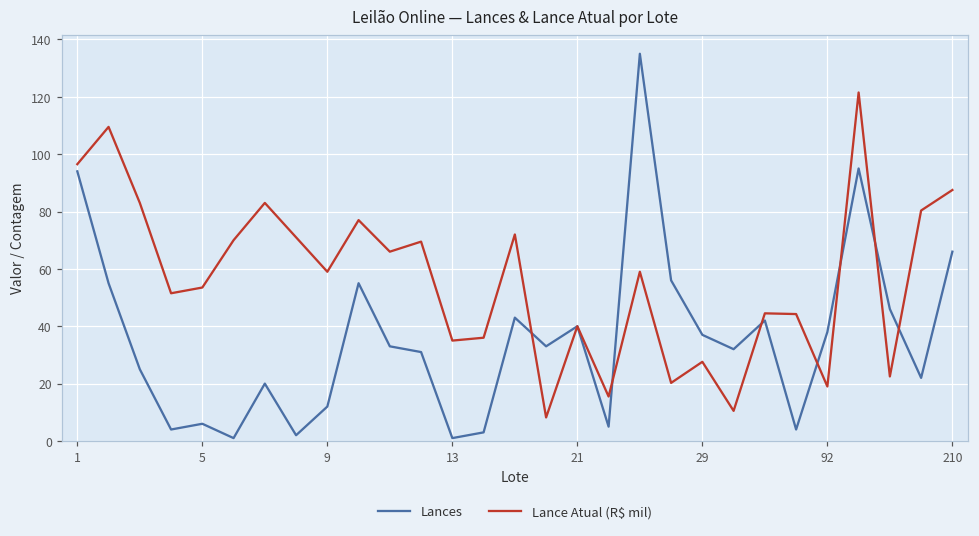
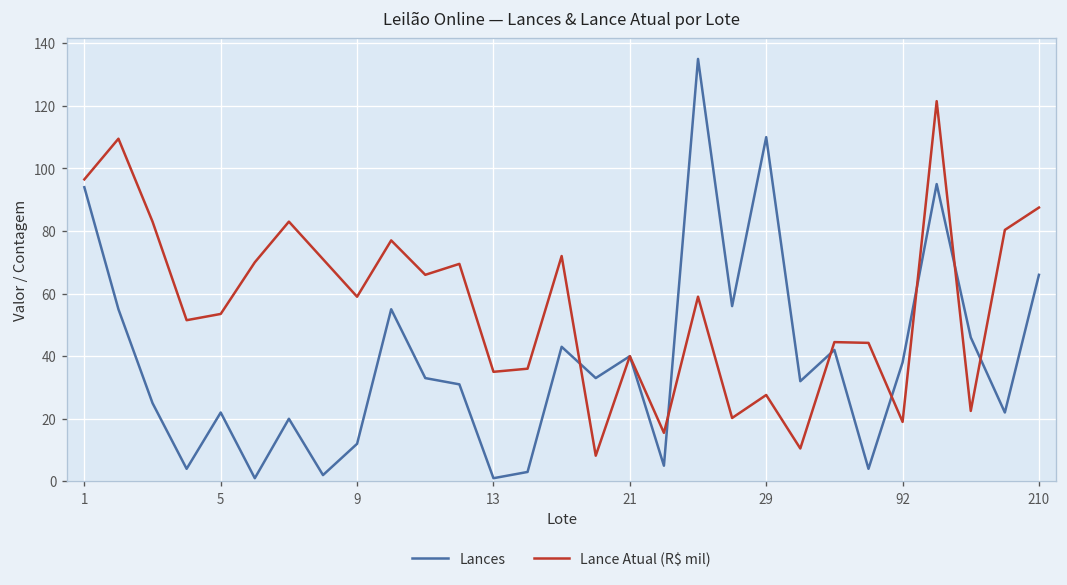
  {
    "Lances": {
      "1": 94,
-     "5": 6,
+     "5": 22,
      "9": 12,
      "13": 1,
-     "29": 37,
+     "29": 110,
      "92": 38,
      "210": 66
    },
    "Lance Atual (R$ mil)": {
      "1": 97,
      "5": 54,
      "9": 59,
      "13": 35,
      "29": 28,
      "92": 19,
      "210": 88
    }
  }
